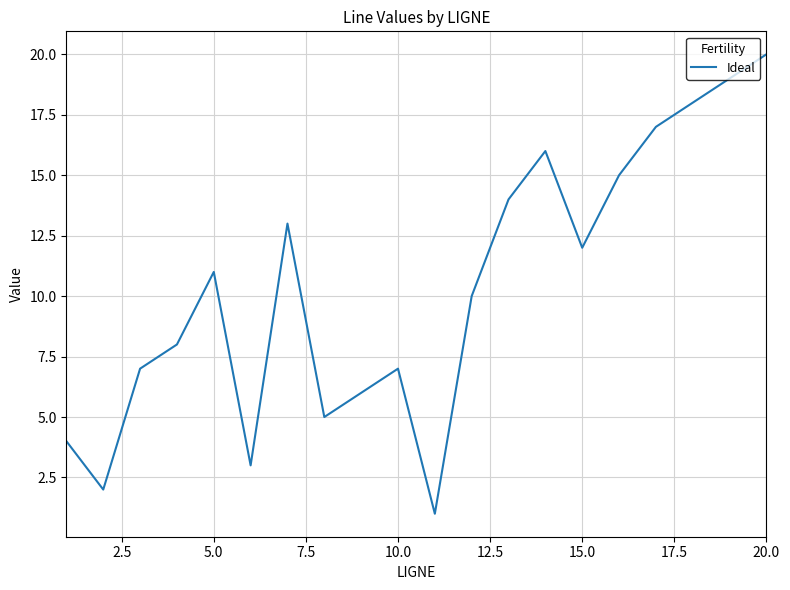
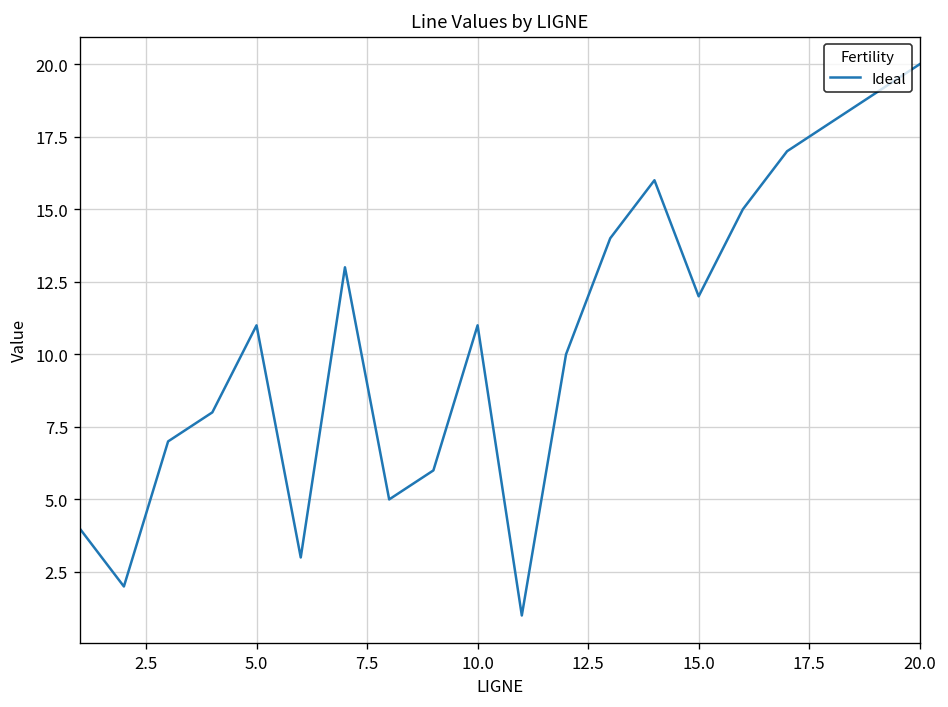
  {
    "5.0": 11,
-   "10.0": 7,
+   "10.0": 11,
    "15.0": 12,
    "20.0": 20
  }
